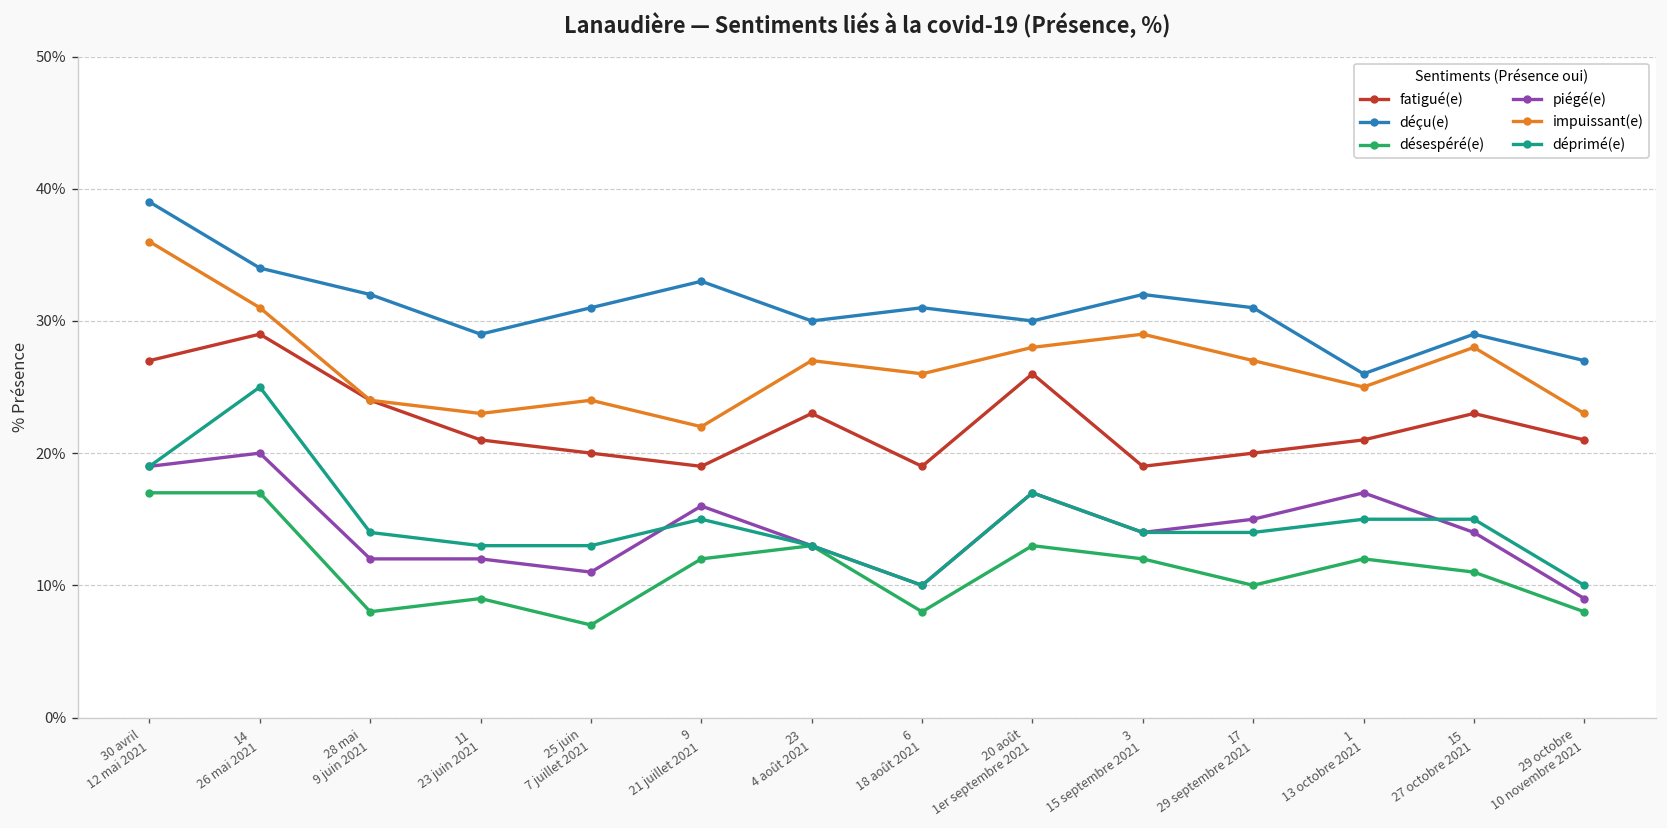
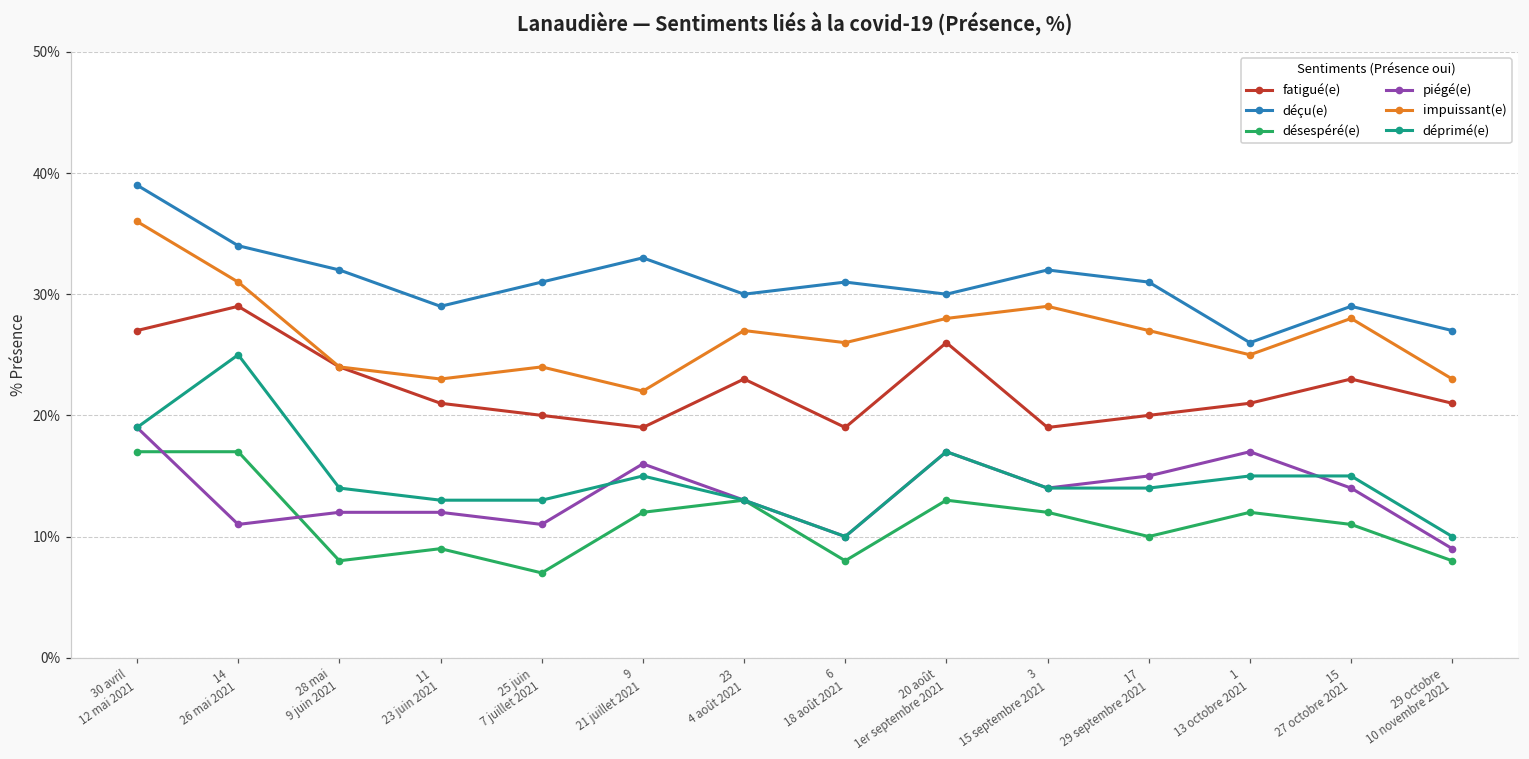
  {
    "fatigué(e)": {
      "30 avril 12 mai 2021": "27%",
      "14 26 mai 2021": "29%",
      "11 23 juin 2021": "21%",
      "25 juin 7 juillet 2021": "20%",
      "9 21 juillet 2021": "19%",
      "23 4 août 2021": "23%",
      "6 18 août 2021": "19%",
      "20 août 1er septembre 2021": "26%",
      "3 15 septembre 2021": "19%",
      "17 29 septembre 2021": "20%",
      "1 13 octobre 2021": "21%",
      "15 27 octobre 2021": "23%",
      "29 octobre 10 novembre 2021": "21%"
    },
    "déçu(e)": {
      "30 avril 12 mai 2021": "39%",
      "14 26 mai 2021": "34%",
      "28 mai 9 juin 2021": "32%",
      "11 23 juin 2021": "29%",
      "25 juin 7 juillet 2021": "31%",
      "9 21 juillet 2021": "33%",
      "23 4 août 2021": "30%",
      "6 18 août 2021": "31%",
      "20 août 1er septembre 2021": "30%",
      "3 15 septembre 2021": "32%",
      "17 29 septembre 2021": "31%",
      "1 13 octobre 2021": "26%",
      "15 27 octobre 2021": "29%",
      "29 octobre 10 novembre 2021": "27%"
    },
    "piégé(e)": {
-     "14 26 mai 2021": "20%",
+     "14 26 mai 2021": "11%",
      "28 mai 9 juin 2021": "12%",
      "11 23 juin 2021": "12%",
      "25 juin 7 juillet 2021": "11%",
      "9 21 juillet 2021": "16%",
      "17 29 septembre 2021": "15%",
      "1 13 octobre 2021": "17%",
      "15 27 octobre 2021": "14%",
      "29 octobre 10 novembre 2021": "9%"
    },
    "impuissant(e)": {
      "30 avril 12 mai 2021": "36%",
      "14 26 mai 2021": "31%",
      "11 23 juin 2021": "23%",
      "25 juin 7 juillet 2021": "24%",
      "9 21 juillet 2021": "22%",
      "23 4 août 2021": "27%",
      "6 18 août 2021": "26%",
      "20 août 1er septembre 2021": "28%",
      "3 15 septembre 2021": "29%",
      "17 29 septembre 2021": "27%",
      "1 13 octobre 2021": "25%",
      "15 27 octobre 2021": "28%",
      "29 octobre 10 novembre 2021": "23%"
    }
  }
